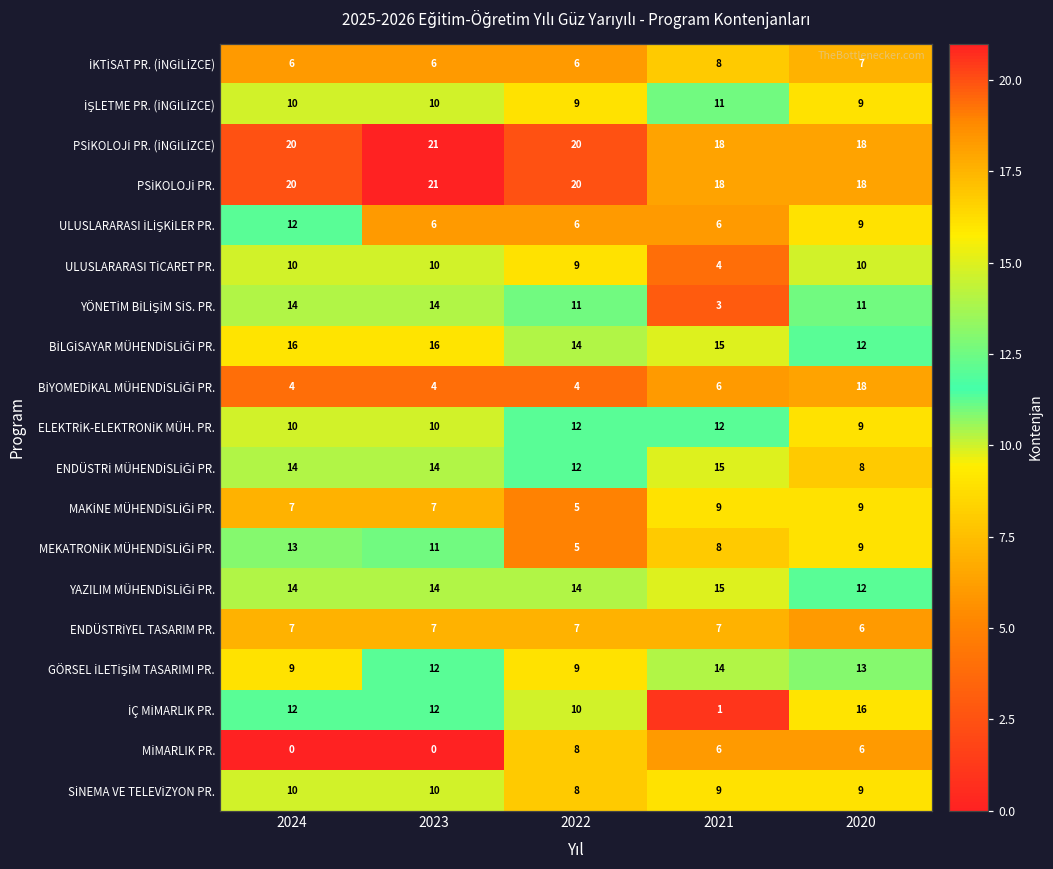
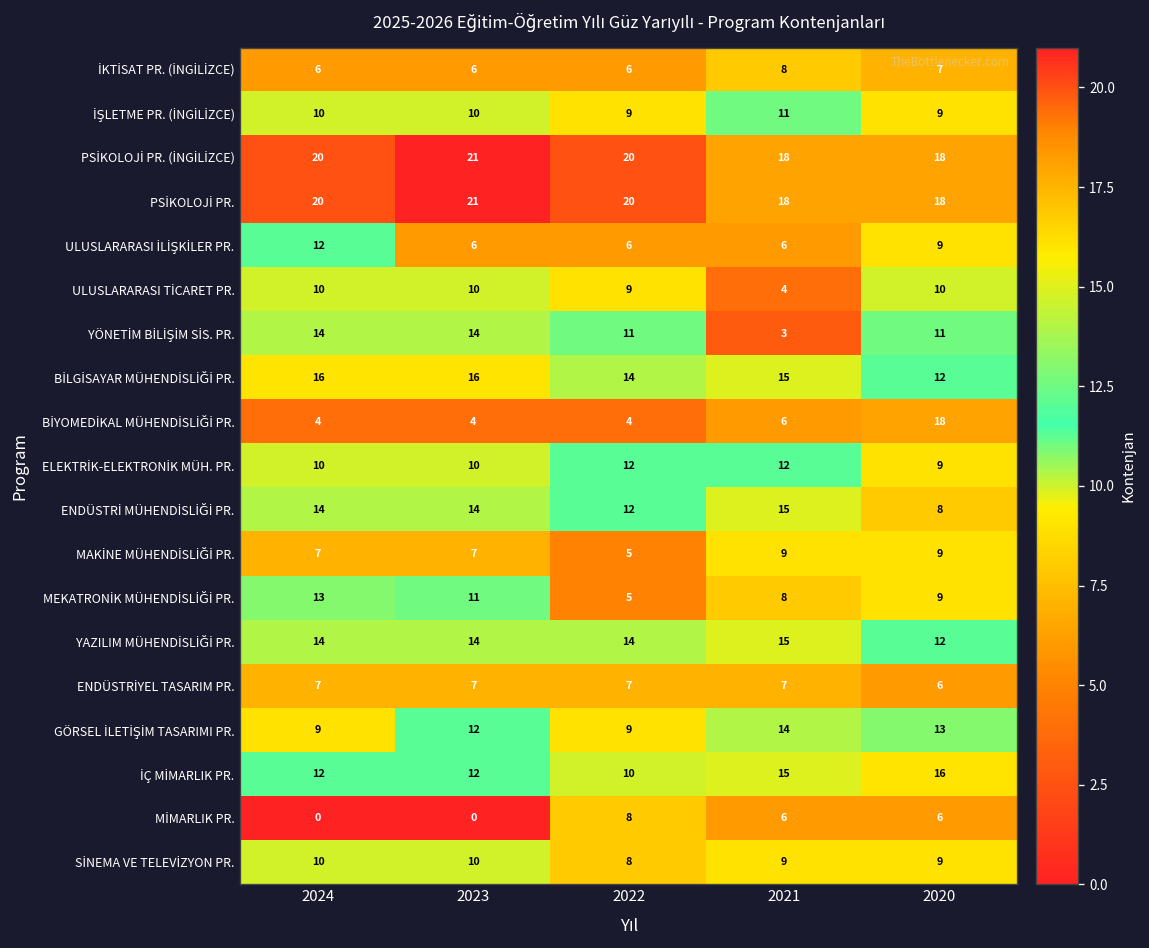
  {
    "İKTİSAT PR. (İNGİLİZCE)": {
      "2024": 6,
      "2023": 6,
      "2022": 6,
      "2021": 8
    },
    "İŞLETME PR. (İNGİLİZCE)": {
      "2024": 10,
      "2023": 10,
      "2022": 9,
      "2021": 11,
      "2020": 9
    },
    "PSİKOLOJİ PR. (İNGİLİZCE)": {
      "2024": 20,
      "2023": 21,
      "2022": 20,
      "2021": 18,
      "2020": 18
    },
    "PSİKOLOJİ PR.": {
      "2024": 20,
      "2023": 21,
      "2022": 20,
      "2021": 18,
      "2020": 18
    },
    "ULUSLARARASI İLİŞKİLER PR.": {
      "2024": 12,
      "2023": 6,
      "2022": 6,
      "2021": 6,
      "2020": 9
    },
    "ULUSLARARASI TİCARET PR.": {
      "2024": 10,
      "2023": 10,
      "2022": 9,
      "2021": 4,
      "2020": 10
    },
    "YÖNETİM BİLİŞİM SİS. PR.": {
      "2024": 14,
      "2023": 14,
      "2022": 11,
      "2021": 3,
      "2020": 11
    },
    "BİLGİSAYAR MÜHENDİSLİĞİ PR.": {
      "2024": 16,
      "2023": 16,
      "2022": 14,
      "2021": 15,
      "2020": 12
    },
    "BİYOMEDİKAL MÜHENDİSLİĞİ PR.": {
      "2024": 4,
      "2023": 4,
      "2022": 4,
      "2021": 6,
      "2020": 18
    },
    "ELEKTRİK-ELEKTRONİK MÜH. PR.": {
      "2024": 10,
      "2023": 10,
      "2022": 12,
      "2021": 12,
      "2020": 9
    },
    "ENDÜSTRİ MÜHENDİSLİĞİ PR.": {
      "2024": 14,
      "2023": 14,
      "2022": 12,
      "2021": 15,
      "2020": 8
    },
    "MAKİNE MÜHENDİSLİĞİ PR.": {
      "2024": 7,
      "2023": 7,
      "2022": 5,
      "2021": 9,
      "2020": 9
    },
    "MEKATRONİK MÜHENDİSLİĞİ PR.": {
      "2024": 13,
      "2023": 11,
      "2022": 5,
      "2021": 8,
      "2020": 9
    },
    "YAZILIM MÜHENDİSLİĞİ PR.": {
      "2024": 14,
      "2023": 14,
      "2022": 14,
      "2021": 15,
      "2020": 12
    },
    "ENDÜSTRİYEL TASARIM PR.": {
      "2024": 7,
      "2023": 7,
      "2022": 7,
      "2021": 7,
      "2020": 6
    },
    "GÖRSEL İLETİŞİM TASARIMI PR.": {
      "2024": 9,
      "2023": 12,
      "2022": 9,
      "2021": 14,
      "2020": 13
    },
    "İÇ MİMARLIK PR.": {
      "2024": 12,
      "2023": 12,
      "2022": 10,
-     "2021": 1,
+     "2021": 15,
      "2020": 16
    },
    "MİMARLIK PR.": {
      "2024": 0,
      "2023": 0,
      "2022": 8,
      "2021": 6,
      "2020": 6
    },
    "SİNEMA VE TELEVİZYON PR.": {
      "2024": 10,
      "2023": 10,
      "2022": 8,
      "2021": 9,
      "2020": 9
    }
  }
